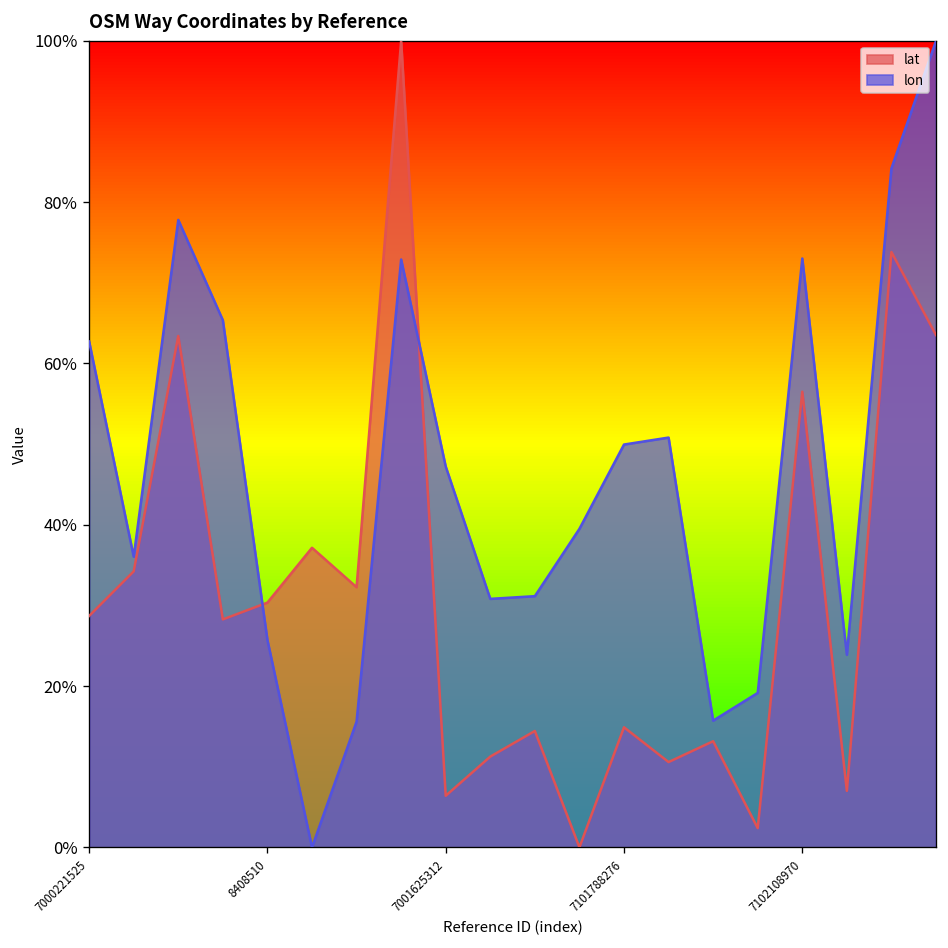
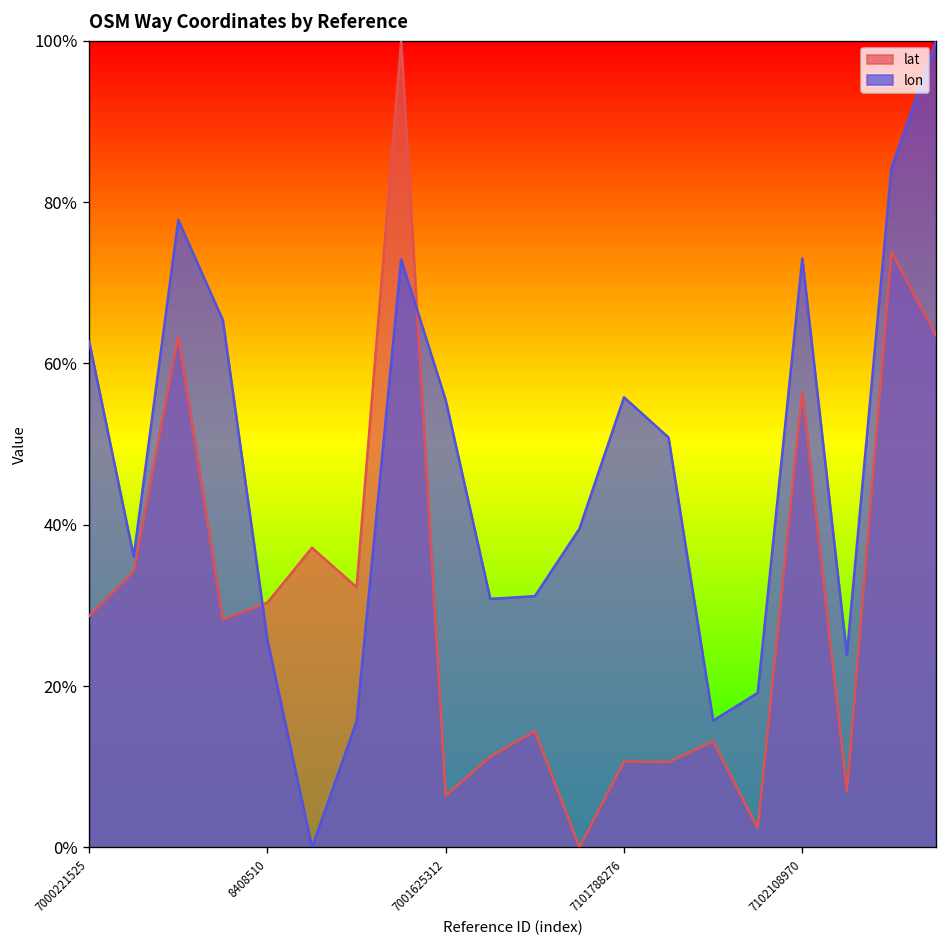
  {
    "lat": {
      "7000221525": "29%",
      "8408510": "30%",
      "7001625312": "6%",
-     "7101788276": "15%",
+     "7101788276": "11%",
      "7102108970": "57%"
    },
    "lon": {
      "7000221525": "63%",
      "8408510": "26%",
-     "7001625312": "47%",
-     "7101788276": "50%",
+     "7001625312": "55%",
+     "7101788276": "56%",
      "7102108970": "73%"
    }
  }
